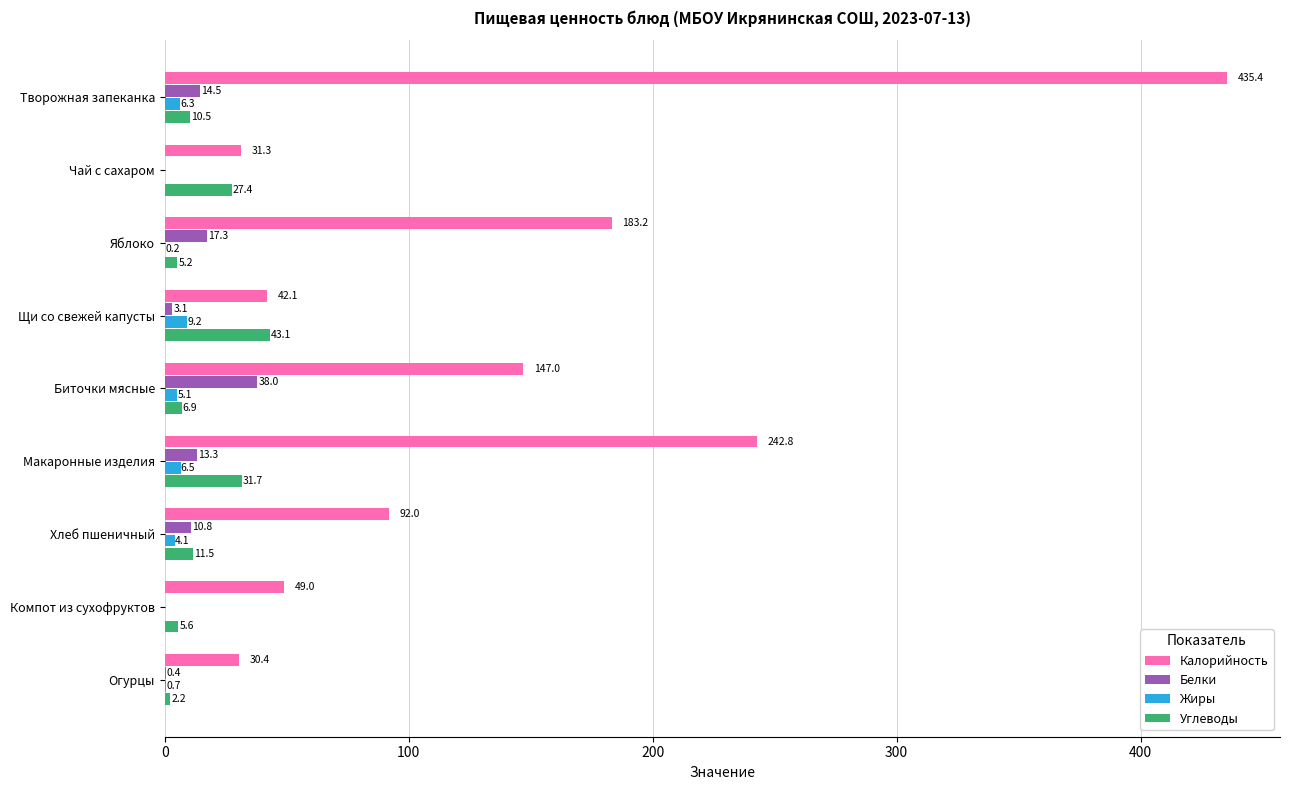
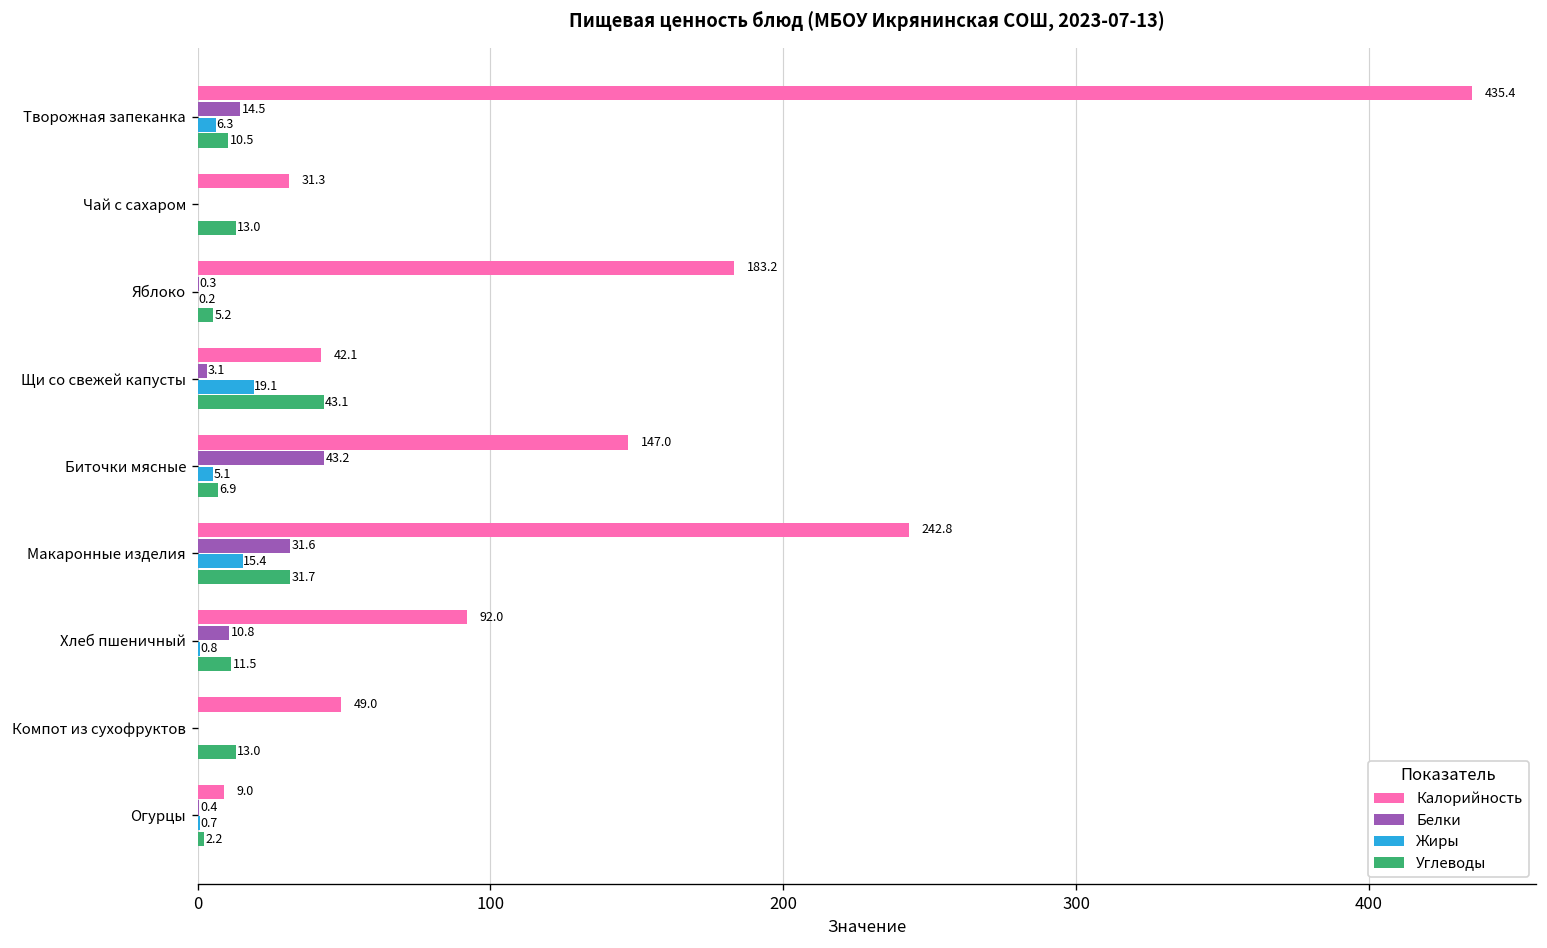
  {
    "Калорийность": {
      "Творожная запеканка": 435.4,
      "Чай с сахаром": 31.3,
      "Яблоко": 183.2,
      "Щи со свежей капусты": 42.1,
      "Биточки мясные": 147.0,
      "Макаронные изделия": 242.8,
      "Хлеб пшеничный": 92.0,
      "Компот из сухофруктов": 49.0,
-     "Огурцы": 30.4
+     "Огурцы": 9.0
    },
    "Белки": {
      "Творожная запеканка": 14.5,
-     "Яблоко": 17.3,
+     "Яблоко": 0.3,
      "Щи со свежей капусты": 3.1,
-     "Биточки мясные": 38.0,
-     "Макаронные изделия": 13.3,
+     "Биточки мясные": 43.2,
+     "Макаронные изделия": 31.6,
      "Хлеб пшеничный": 10.8,
      "Огурцы": 0.4
    },
    "Жиры": {
      "Творожная запеканка": 6.3,
      "Яблоко": 0.2,
-     "Щи со свежей капусты": 9.2,
+     "Щи со свежей капусты": 19.1,
      "Биточки мясные": 5.1,
-     "Макаронные изделия": 6.5,
-     "Хлеб пшеничный": 4.1,
+     "Макаронные изделия": 15.4,
+     "Хлеб пшеничный": 0.8,
      "Огурцы": 0.7
    },
    "Углеводы": {
      "Творожная запеканка": 10.5,
-     "Чай с сахаром": 27.4,
+     "Чай с сахаром": 13.0,
      "Яблоко": 5.2,
      "Щи со свежей капусты": 43.1,
      "Биточки мясные": 6.9,
      "Макаронные изделия": 31.7,
      "Хлеб пшеничный": 11.5,
-     "Компот из сухофруктов": 5.6,
+     "Компот из сухофруктов": 13.0,
      "Огурцы": 2.2
    }
  }
